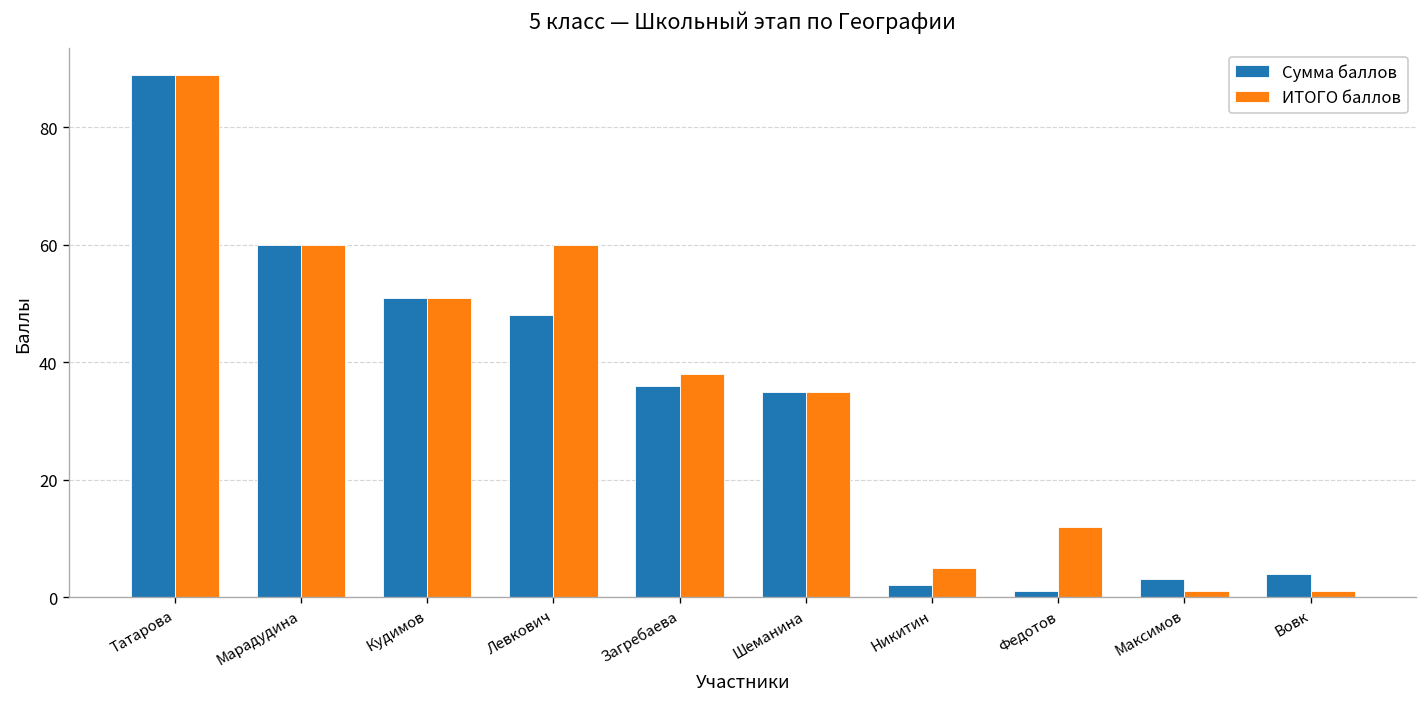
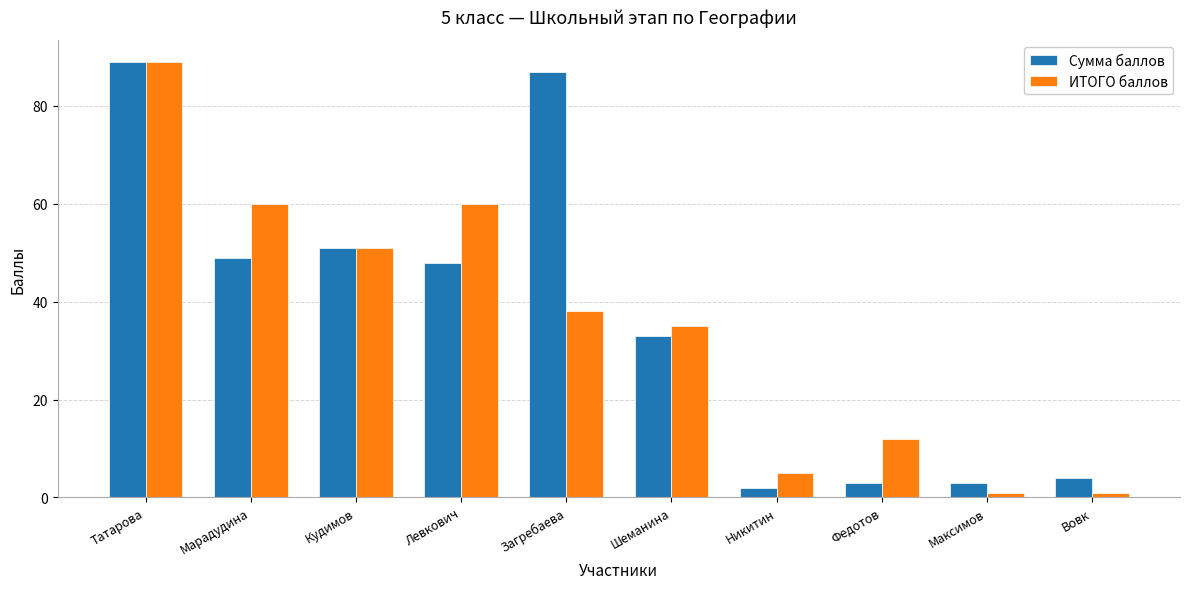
  {
    "Сумма баллов": {
      "Татарова": 89,
-     "Марадудина": 60,
+     "Марадудина": 49,
      "Кудимов": 51,
      "Левкович": 48,
-     "Загребаева": 36,
-     "Шеманина": 35,
+     "Загребаева": 87,
+     "Шеманина": 33,
      "Никитин": 2,
-     "Федотов": 1,
+     "Федотов": 3,
      "Максимов": 3,
      "Вовк": 4
    },
    "ИТОГО баллов": {
      "Татарова": 89,
      "Марадудина": 60,
      "Кудимов": 51,
      "Левкович": 60,
      "Загребаева": 38,
      "Шеманина": 35,
      "Никитин": 5,
      "Федотов": 12,
      "Максимов": 1,
      "Вовк": 1
    }
  }
